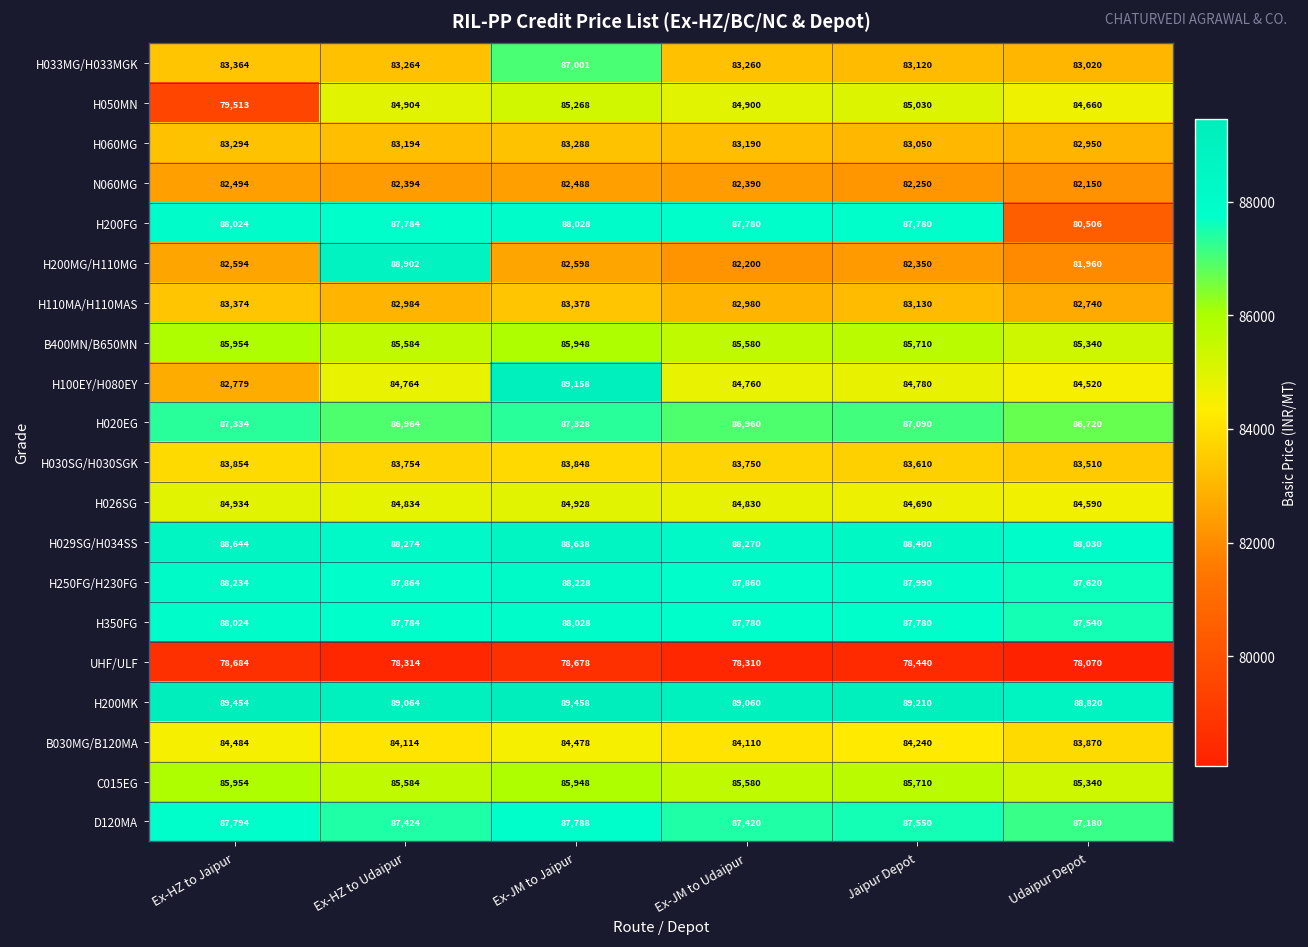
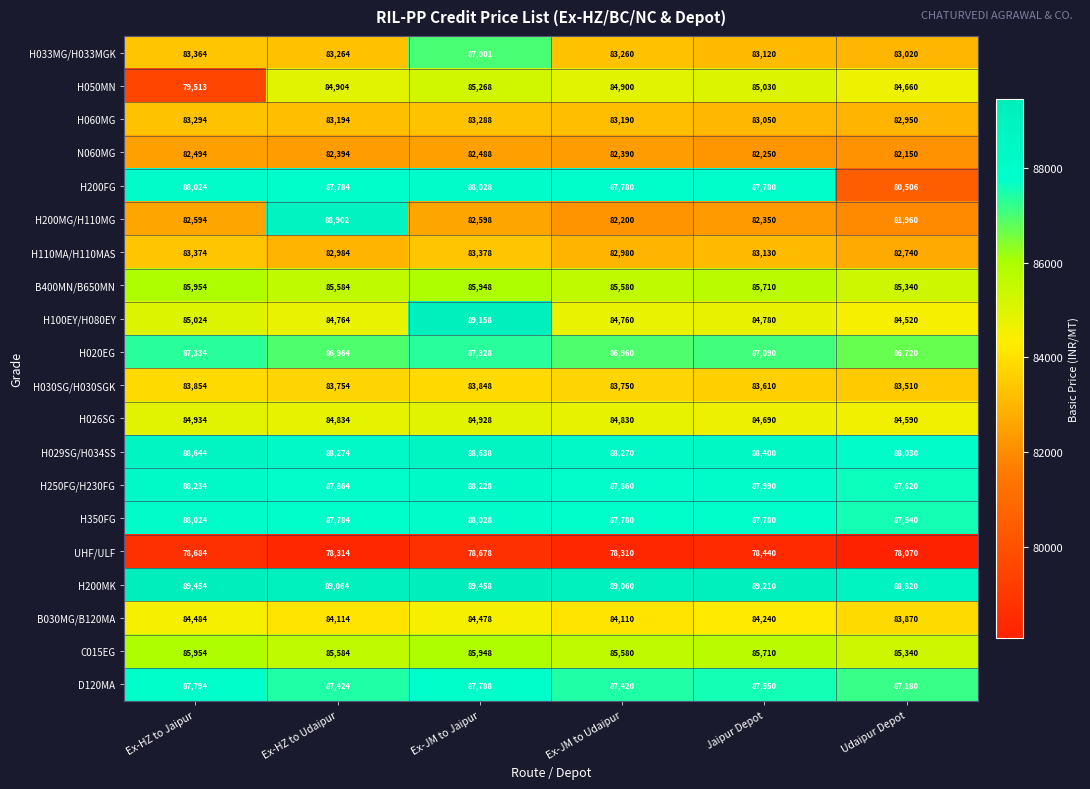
  {
    "H033MG/H033MGK": {
      "Ex-HZ to Jaipur": "83,364",
      "Ex-HZ to Udaipur": "83,264",
      "Ex-JM to Jaipur": "87,001",
      "Ex-JM to Udaipur": "83,260",
      "Jaipur Depot": "83,120",
      "Udaipur Depot": "83,020"
    },
    "H050MN": {
      "Ex-HZ to Jaipur": "79,513",
      "Ex-HZ to Udaipur": "84,904",
      "Ex-JM to Jaipur": "85,268",
      "Ex-JM to Udaipur": "84,900",
      "Jaipur Depot": "85,030",
      "Udaipur Depot": "84,660"
    },
    "H060MG": {
      "Ex-HZ to Jaipur": "83,294",
      "Ex-HZ to Udaipur": "83,194",
      "Ex-JM to Jaipur": "83,288",
      "Ex-JM to Udaipur": "83,190",
      "Jaipur Depot": "83,050",
      "Udaipur Depot": "82,950"
    },
    "N060MG": {
      "Ex-HZ to Jaipur": "82,494",
      "Ex-HZ to Udaipur": "82,394",
      "Ex-JM to Jaipur": "82,488",
      "Ex-JM to Udaipur": "82,390",
      "Jaipur Depot": "82,250",
      "Udaipur Depot": "82,150"
    },
    "H200FG": {
      "Ex-HZ to Jaipur": "88,024",
      "Ex-HZ to Udaipur": "87,784",
      "Ex-JM to Jaipur": "88,028",
      "Ex-JM to Udaipur": "87,780",
      "Jaipur Depot": "87,780",
      "Udaipur Depot": "80,506"
    },
    "H200MG/H110MG": {
      "Ex-HZ to Jaipur": "82,594",
      "Ex-HZ to Udaipur": "88,902",
      "Ex-JM to Jaipur": "82,598",
      "Ex-JM to Udaipur": "82,200",
      "Jaipur Depot": "82,350",
      "Udaipur Depot": "81,960"
    },
    "H110MA/H110MAS": {
      "Ex-HZ to Jaipur": "83,374",
      "Ex-HZ to Udaipur": "82,984",
      "Ex-JM to Jaipur": "83,378",
      "Ex-JM to Udaipur": "82,980",
      "Jaipur Depot": "83,130",
      "Udaipur Depot": "82,740"
    },
    "B400MN/B650MN": {
      "Ex-HZ to Jaipur": "85,954",
      "Ex-HZ to Udaipur": "85,584",
      "Ex-JM to Jaipur": "85,948",
      "Ex-JM to Udaipur": "85,580",
      "Jaipur Depot": "85,710",
      "Udaipur Depot": "85,340"
    },
    "H100EY/H080EY": {
-     "Ex-HZ to Jaipur": "82,779",
+     "Ex-HZ to Jaipur": "85,024",
      "Ex-HZ to Udaipur": "84,764",
      "Ex-JM to Jaipur": "89,158",
      "Ex-JM to Udaipur": "84,760",
      "Jaipur Depot": "84,780",
      "Udaipur Depot": "84,520"
    },
    "H020EG": {
      "Ex-HZ to Jaipur": "87,334",
      "Ex-HZ to Udaipur": "86,964",
      "Ex-JM to Jaipur": "87,328",
      "Ex-JM to Udaipur": "86,960",
      "Jaipur Depot": "87,090",
      "Udaipur Depot": "86,720"
    },
    "H030SG/H030SGK": {
      "Ex-HZ to Jaipur": "83,854",
      "Ex-HZ to Udaipur": "83,754",
      "Ex-JM to Jaipur": "83,848",
      "Ex-JM to Udaipur": "83,750",
      "Jaipur Depot": "83,610",
      "Udaipur Depot": "83,510"
    },
    "H026SG": {
      "Ex-HZ to Jaipur": "84,934",
      "Ex-HZ to Udaipur": "84,834",
      "Ex-JM to Jaipur": "84,928",
      "Ex-JM to Udaipur": "84,830",
      "Jaipur Depot": "84,690",
      "Udaipur Depot": "84,590"
    },
    "H029SG/H034SS": {
      "Ex-HZ to Jaipur": "88,644",
      "Ex-HZ to Udaipur": "88,274",
      "Ex-JM to Jaipur": "88,638",
      "Ex-JM to Udaipur": "88,270",
      "Jaipur Depot": "88,400",
      "Udaipur Depot": "88,030"
    },
    "H250FG/H230FG": {
      "Ex-HZ to Jaipur": "88,234",
      "Ex-HZ to Udaipur": "87,864",
      "Ex-JM to Jaipur": "88,228",
      "Ex-JM to Udaipur": "87,860",
      "Jaipur Depot": "87,990",
      "Udaipur Depot": "87,620"
    },
    "H350FG": {
      "Ex-HZ to Jaipur": "88,024",
      "Ex-HZ to Udaipur": "87,784",
      "Ex-JM to Jaipur": "88,028",
      "Ex-JM to Udaipur": "87,780",
      "Jaipur Depot": "87,780",
      "Udaipur Depot": "87,540"
    },
    "UHF/ULF": {
      "Ex-HZ to Jaipur": "78,684",
      "Ex-HZ to Udaipur": "78,314",
      "Ex-JM to Jaipur": "78,678",
      "Ex-JM to Udaipur": "78,310",
      "Jaipur Depot": "78,440",
      "Udaipur Depot": "78,070"
    },
    "H200MK": {
      "Ex-HZ to Jaipur": "89,454",
      "Ex-HZ to Udaipur": "89,064",
      "Ex-JM to Jaipur": "89,458",
      "Ex-JM to Udaipur": "89,060",
      "Jaipur Depot": "89,210",
      "Udaipur Depot": "88,820"
    },
    "B030MG/B120MA": {
      "Ex-HZ to Jaipur": "84,484",
      "Ex-HZ to Udaipur": "84,114",
      "Ex-JM to Jaipur": "84,478",
      "Ex-JM to Udaipur": "84,110",
      "Jaipur Depot": "84,240",
      "Udaipur Depot": "83,870"
    },
    "C015EG": {
      "Ex-HZ to Jaipur": "85,954",
      "Ex-HZ to Udaipur": "85,584",
      "Ex-JM to Jaipur": "85,948",
      "Ex-JM to Udaipur": "85,580",
      "Jaipur Depot": "85,710",
      "Udaipur Depot": "85,340"
    },
    "D120MA": {
      "Ex-HZ to Jaipur": "87,794",
      "Ex-HZ to Udaipur": "87,424",
      "Ex-JM to Jaipur": "87,788",
      "Ex-JM to Udaipur": "87,420",
      "Jaipur Depot": "87,550",
      "Udaipur Depot": "87,180"
    }
  }
